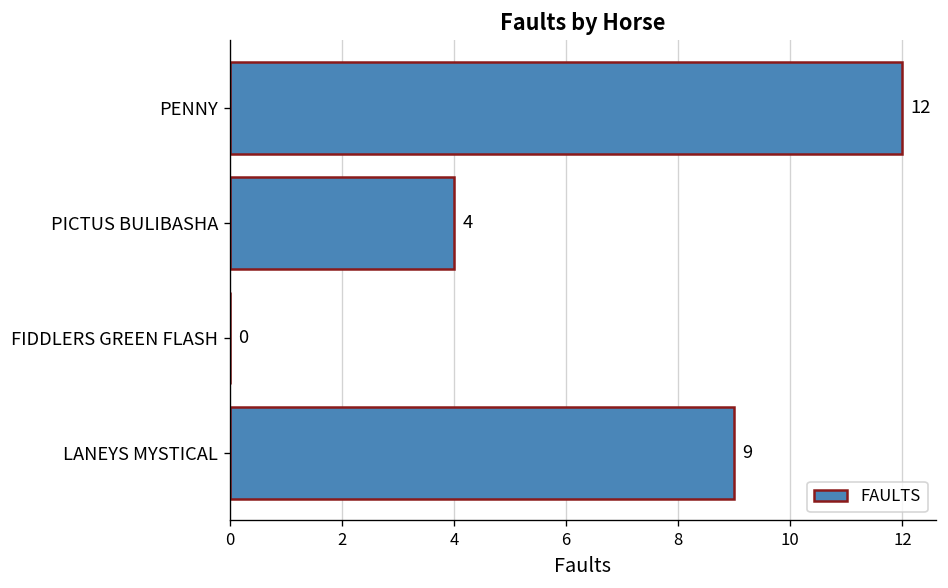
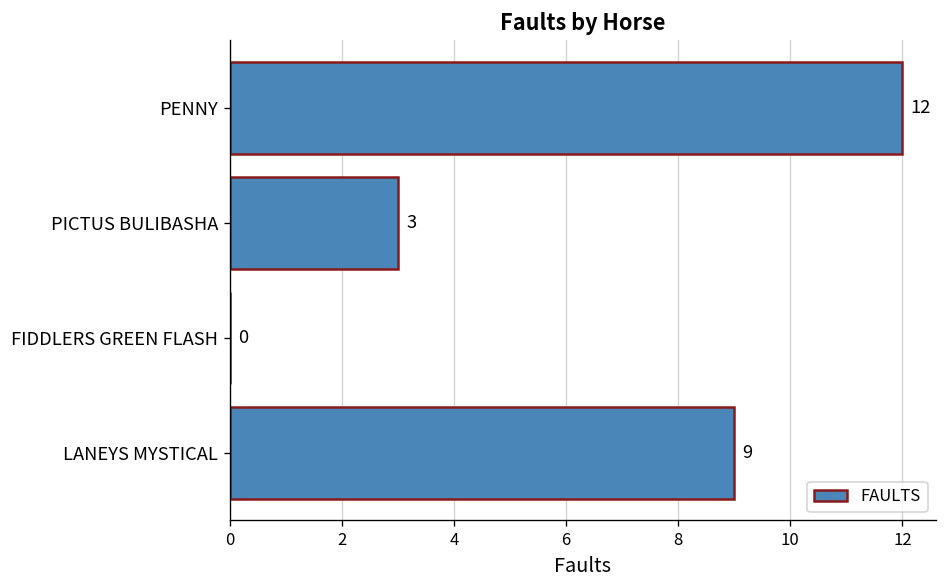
  {
    "PENNY": 12,
-   "PICTUS BULIBASHA": 4,
+   "PICTUS BULIBASHA": 3,
    "FIDDLERS GREEN FLASH": 0,
    "LANEYS MYSTICAL": 9
  }
